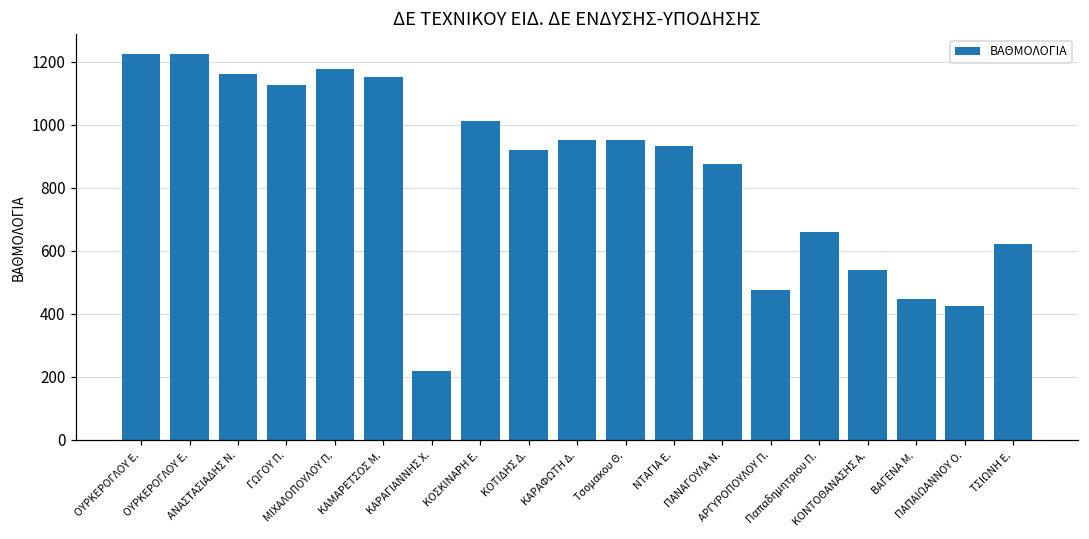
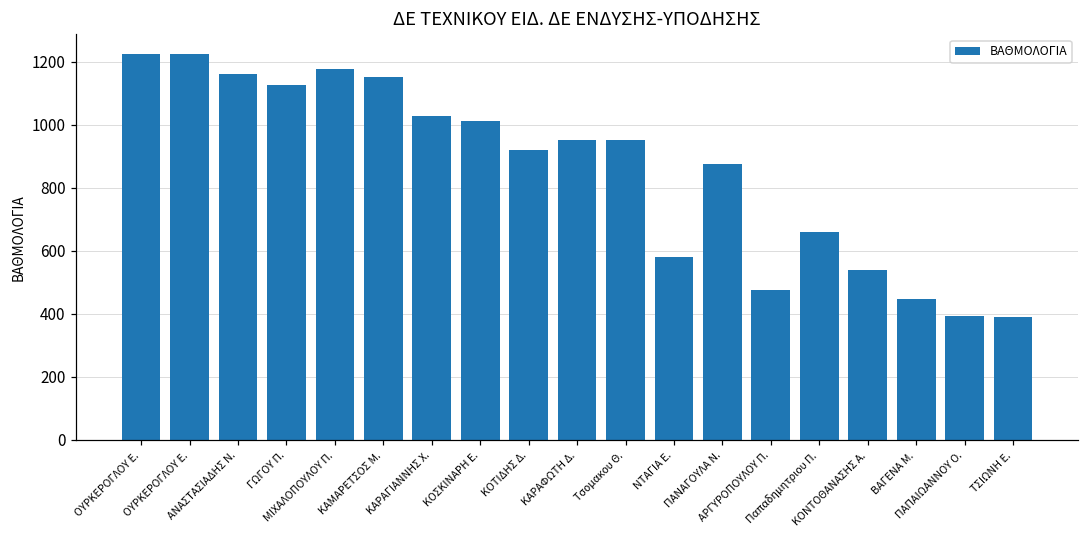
  {
    "ΑΝΑΣΤΑΣΙΑΔΗΣ Ν.": 1160,
    "ΓΩΓΟΥ Π.": 1130,
    "ΜΙΧΑΛΟΠΟΥΛΟΥ Π.": 1180,
    "ΚΑΜΑΡΕΤΣΟΣ Μ.": 1150,
-   "ΚΑΡΑΓΙΑΝΝΗΣ Χ.": 220,
+   "ΚΑΡΑΓΙΑΝΝΗΣ Χ.": 1030,
    "ΚΟΣΚΙΝΑΡΗ Ε.": 1010,
    "ΚΟΤΙΔΗΣ Δ.": 920,
    "ΚΑΡΑΦΩΤΗ Δ.": 950,
    "Τσομακου Θ.": 950,
-   "ΝΤΑΓΙΑ Ε.": 930,
+   "ΝΤΑΓΙΑ Ε.": 580,
    "ΠΑΝΑΓΟΥΛΑ Ν.": 880,
    "ΑΡΓΥΡΟΠΟΥΛΟΥ Π.": 480,
    "Παπαδημητριου Π.": 660,
    "ΚΟΝΤΟΘΑΝΑΣΗΣ Α.": 540,
    "ΒΑΓΕΝΑ Μ.": 450,
-   "ΠΑΠΑΙΩΑΝΝΟΥ Ο.": 430,
-   "ΤΣΙΩΝΗ Ε.": 620
+   "ΠΑΠΑΙΩΑΝΝΟΥ Ο.": 390,
+   "ΤΣΙΩΝΗ Ε.": 390
  }
